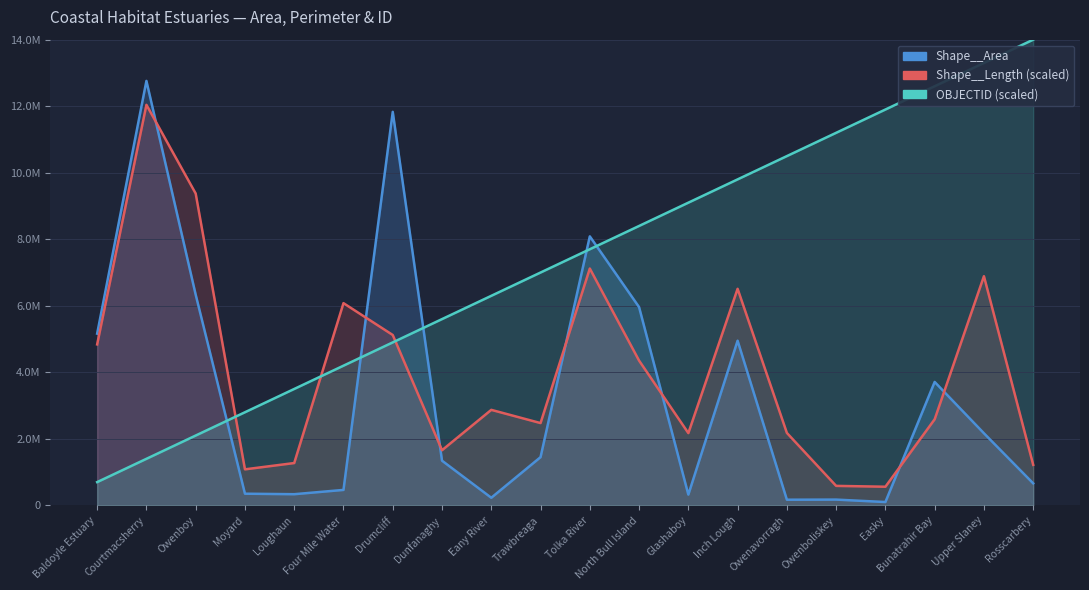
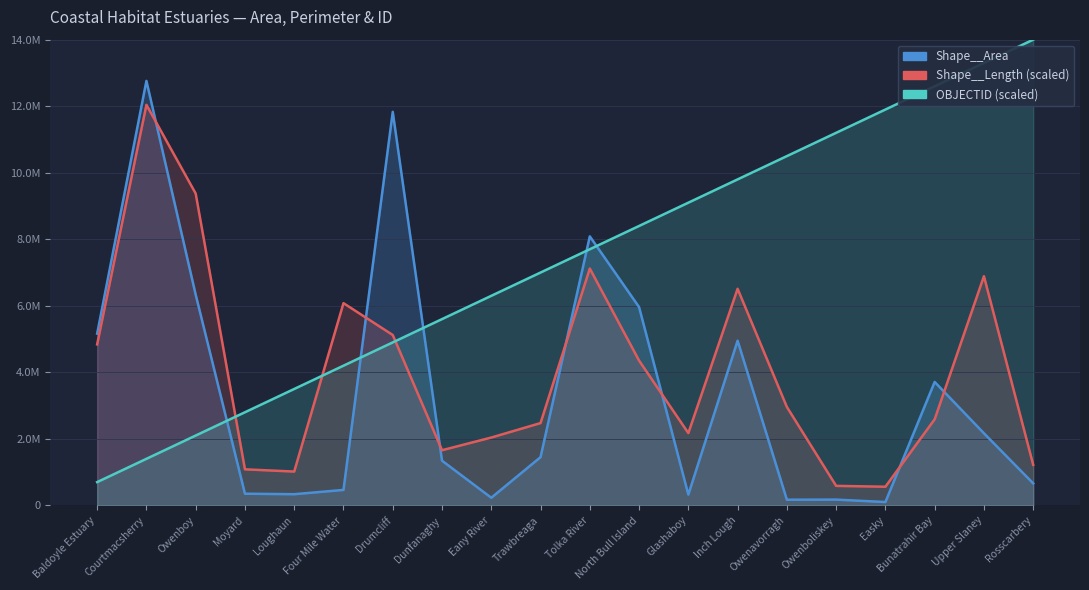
  {
    "Shape__Length (scaled)": {
      "Baldoyle Estuary": 4800000,
      "Courtmacsherry": 12000000,
      "Owenboy": 9400000,
      "Moyard": 1100000,
-     "Loughaun": 1300000,
+     "Loughaun": 1000000,
      "Four Mile Water": 6100000,
      "Drumcliff": 5100000,
      "Dunfanaghy": 1700000,
-     "Eany River": 2900000,
+     "Eany River": 2000000,
      "Trawbreaga": 2500000,
      "Tolka River": 7100000,
      "North Bull Island": 4400000,
      "Glashaboy": 2200000,
      "Inch Lough": 6500000,
-     "Owenavorragh": 2200000,
+     "Owenavorragh": 3000000,
      "Owenboliskey": 600000,
      "Easky": 600000,
      "Bunatrahir Bay": 2600000,
      "Upper Slaney": 6900000,
      "Rosscarbery": 1200000
    }
  }
